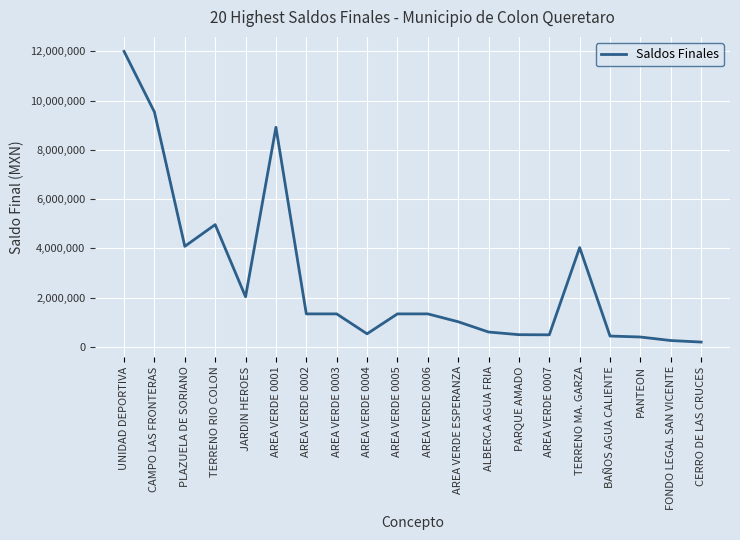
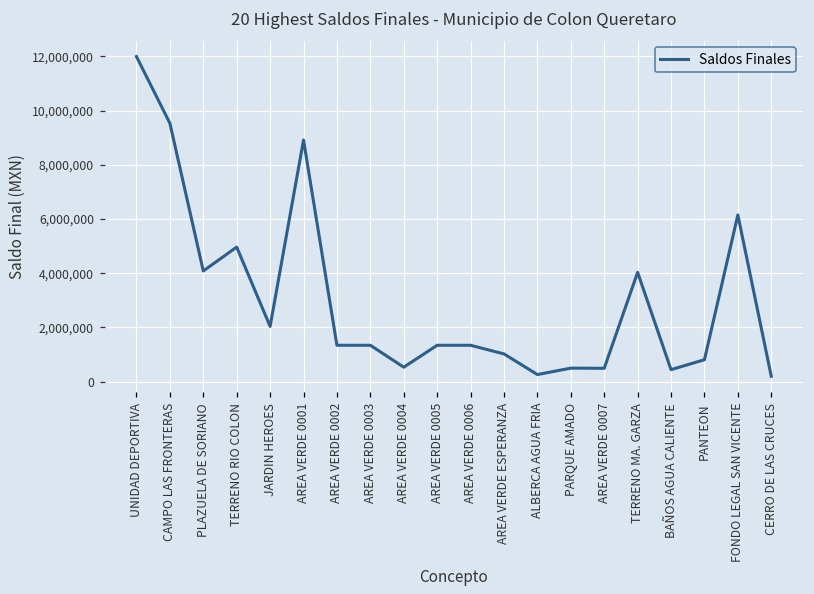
  {
    "UNIDAD DEPORTIVA": "12,000,000",
    "CAMPO LAS FRONTERAS": "9,500,000",
    "PLAZUELA DE SORIANO": "4,100,000",
    "TERRENO RIO COLON": "5,000,000",
    "JARDIN HEROES": "2,000,000",
    "AREA VERDE 0001": "8,900,000",
    "AREA VERDE 0002": "1,300,000",
    "AREA VERDE 0003": "1,300,000",
    "AREA VERDE 0004": "500,000",
    "AREA VERDE 0005": "1,300,000",
    "AREA VERDE 0006": "1,300,000",
    "AREA VERDE ESPERANZA": "1,000,000",
-   "ALBERCA AGUA FRIA": "600,000",
+   "ALBERCA AGUA FRIA": "300,000",
    "PARQUE AMADO": "500,000",
    "AREA VERDE 0007": "500,000",
    "TERRENO MA. GARZA": "4,000,000",
    "BAÑOS AGUA CALIENTE": "400,000",
-   "PANTEON": "400,000",
-   "FONDO LEGAL SAN VICENTE": "300,000",
+   "PANTEON": "800,000",
+   "FONDO LEGAL SAN VICENTE": "6,100,000",
    "CERRO DE LAS CRUCES": "200,000"
  }
